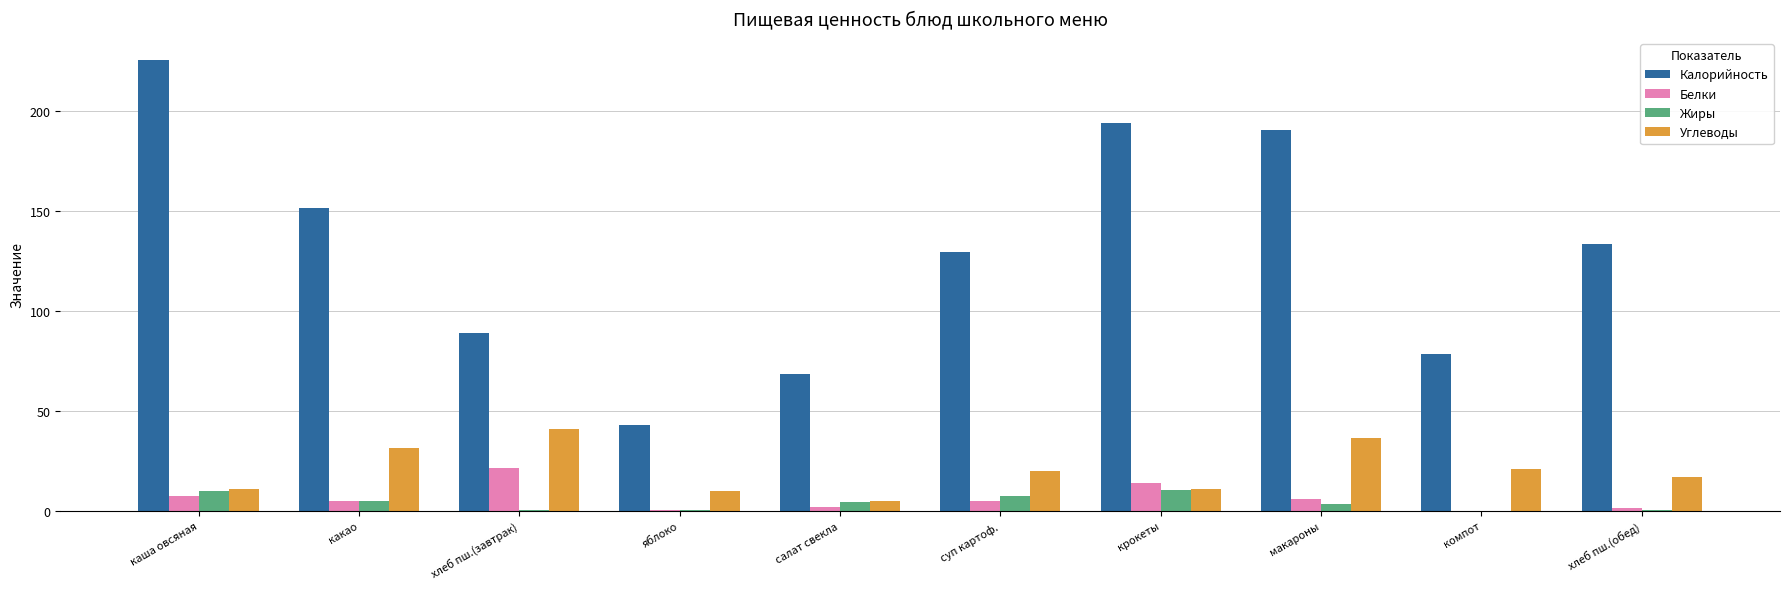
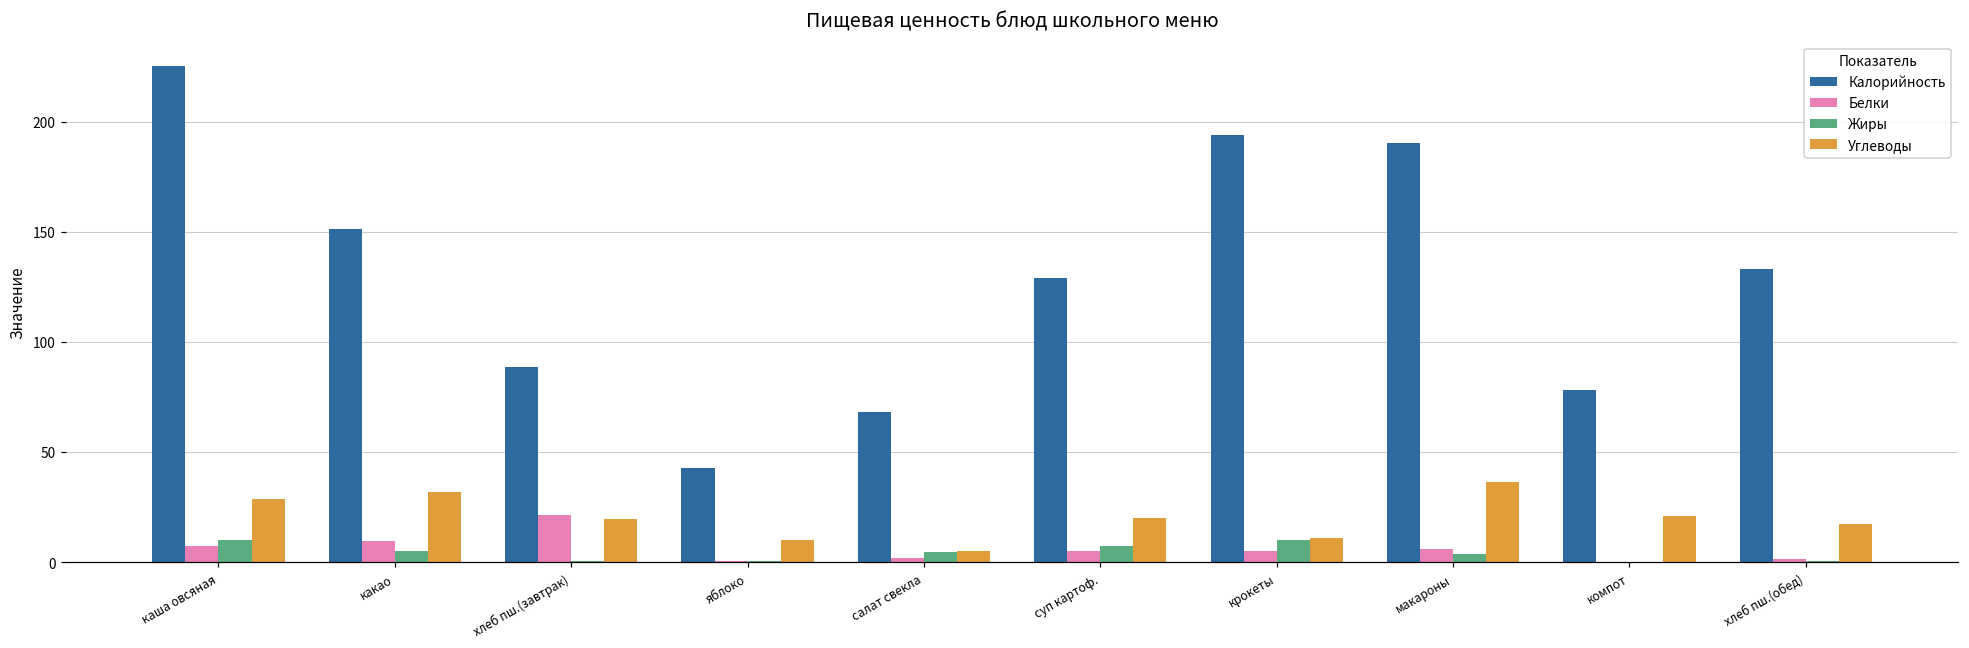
  {
    "Калорийность": {
      "каша овсяная": 225,
      "какао": 152,
      "хлеб пш.(завтрак)": 89,
      "яблоко": 43,
      "салат свекла": 68,
      "суп картоф.": 129,
      "крокеты": 194,
      "макароны": 190,
      "компот": 78,
      "хлеб пш.(обед)": 133
    },
    "Белки": {
      "каша овсяная": 7,
-     "какао": 5,
+     "какао": 10,
      "хлеб пш.(завтрак)": 21,
      "салат свекла": 2,
      "суп картоф.": 5,
-     "крокеты": 14,
+     "крокеты": 5,
      "макароны": 6,
      "хлеб пш.(обед)": 1
    },
    "Жиры": {
      "каша овсяная": 10,
      "какао": 5,
      "салат свекла": 5,
      "суп картоф.": 7,
      "крокеты": 10,
      "макароны": 3
    },
    "Углеводы": {
-     "каша овсяная": 11,
+     "каша овсяная": 29,
      "какао": 32,
-     "хлеб пш.(завтрак)": 41,
+     "хлеб пш.(завтрак)": 20,
      "яблоко": 10,
      "салат свекла": 5,
      "суп картоф.": 20,
      "крокеты": 11,
      "макароны": 36,
      "компот": 21,
      "хлеб пш.(обед)": 17
    }
  }
